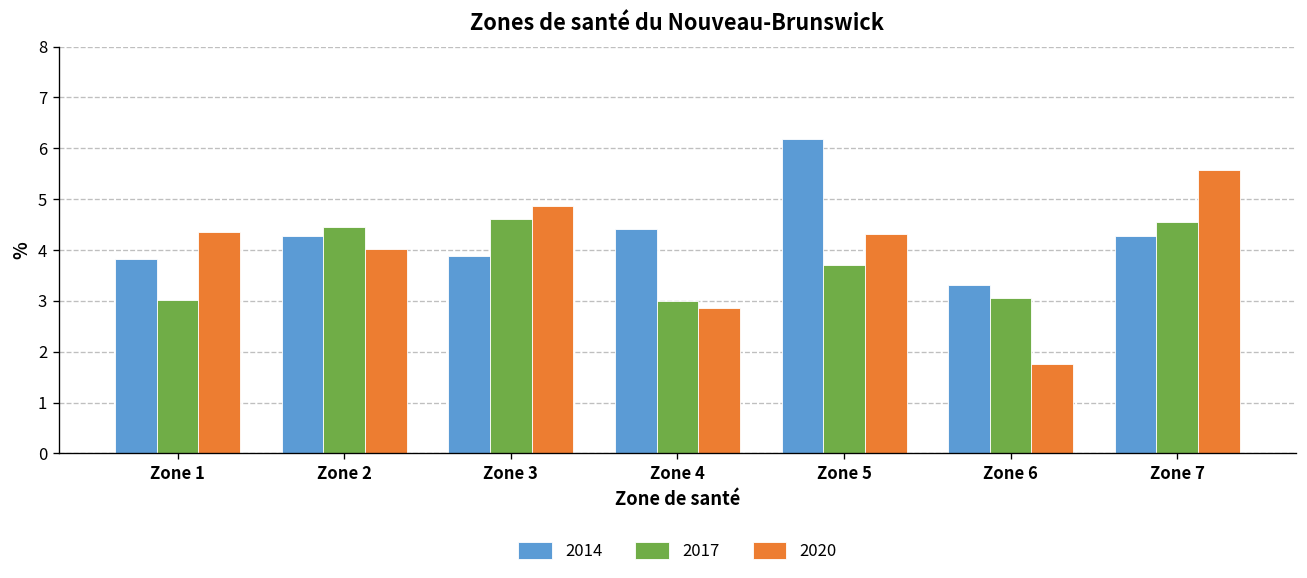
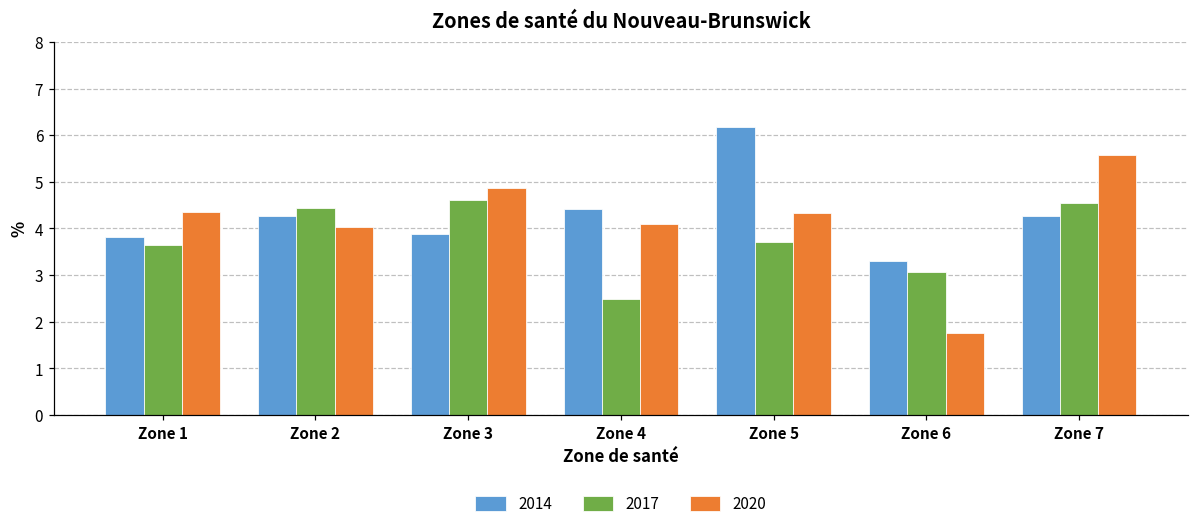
  {
    "2014": {
      "Zone 1": 3.8,
      "Zone 2": 4.3,
      "Zone 3": 3.9,
      "Zone 4": 4.4,
      "Zone 5": 6.2,
      "Zone 6": 3.3,
      "Zone 7": 4.3
    },
    "2017": {
-     "Zone 1": 3.0,
+     "Zone 1": 3.7,
      "Zone 2": 4.4,
      "Zone 3": 4.6,
-     "Zone 4": 3.0,
+     "Zone 4": 2.5,
      "Zone 5": 3.7,
      "Zone 6": 3.1,
      "Zone 7": 4.5
    },
    "2020": {
      "Zone 1": 4.4,
      "Zone 2": 4.0,
      "Zone 3": 4.9,
-     "Zone 4": 2.9,
+     "Zone 4": 4.1,
      "Zone 5": 4.3,
      "Zone 6": 1.8,
      "Zone 7": 5.6
    }
  }
